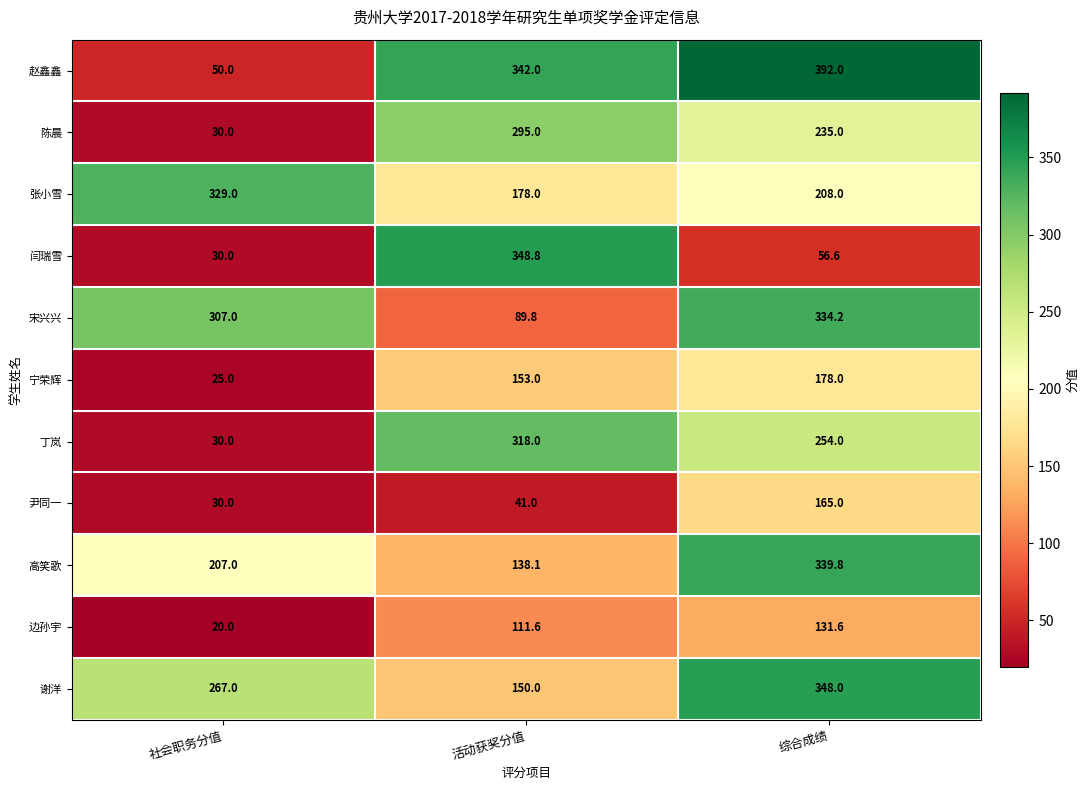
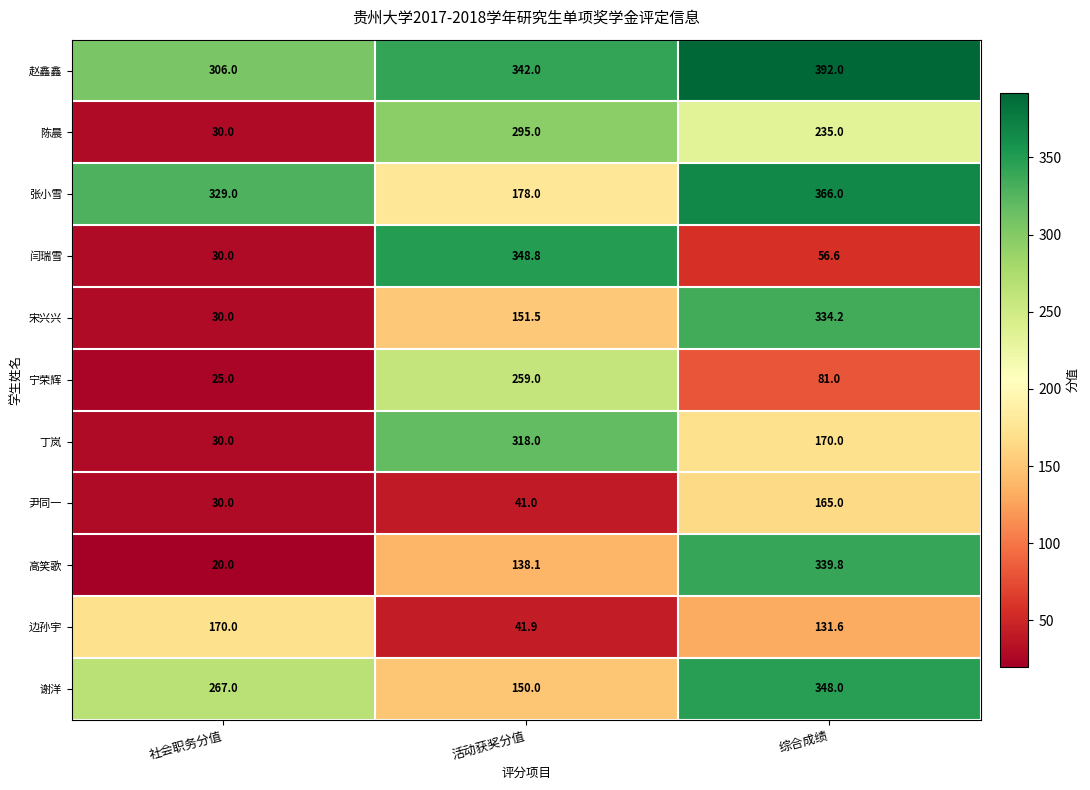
  {
    "赵鑫鑫": {
-     "社会职务分值": 50.0,
+     "社会职务分值": 306.0,
      "活动获奖分值": 342.0,
      "综合成绩": 392.0
    },
    "陈晨": {
      "社会职务分值": 30.0,
      "活动获奖分值": 295.0,
      "综合成绩": 235.0
    },
    "张小雪": {
      "社会职务分值": 329.0,
      "活动获奖分值": 178.0,
-     "综合成绩": 208.0
+     "综合成绩": 366.0
    },
    "闫瑞雪": {
      "社会职务分值": 30.0,
      "活动获奖分值": 348.8,
      "综合成绩": 56.6
    },
    "宋兴兴": {
-     "社会职务分值": 307.0,
-     "活动获奖分值": 89.8,
+     "社会职务分值": 30.0,
+     "活动获奖分值": 151.5,
      "综合成绩": 334.2
    },
    "宁荣辉": {
      "社会职务分值": 25.0,
-     "活动获奖分值": 153.0,
-     "综合成绩": 178.0
+     "活动获奖分值": 259.0,
+     "综合成绩": 81.0
    },
    "丁岚": {
      "社会职务分值": 30.0,
      "活动获奖分值": 318.0,
-     "综合成绩": 254.0
+     "综合成绩": 170.0
    },
    "尹同一": {
      "社会职务分值": 30.0,
      "活动获奖分值": 41.0,
      "综合成绩": 165.0
    },
    "高笑歌": {
-     "社会职务分值": 207.0,
+     "社会职务分值": 20.0,
      "活动获奖分值": 138.1,
      "综合成绩": 339.8
    },
    "边孙宇": {
-     "社会职务分值": 20.0,
-     "活动获奖分值": 111.6,
+     "社会职务分值": 170.0,
+     "活动获奖分值": 41.9,
      "综合成绩": 131.6
    },
    "谢洋": {
      "社会职务分值": 267.0,
      "活动获奖分值": 150.0,
      "综合成绩": 348.0
    }
  }
